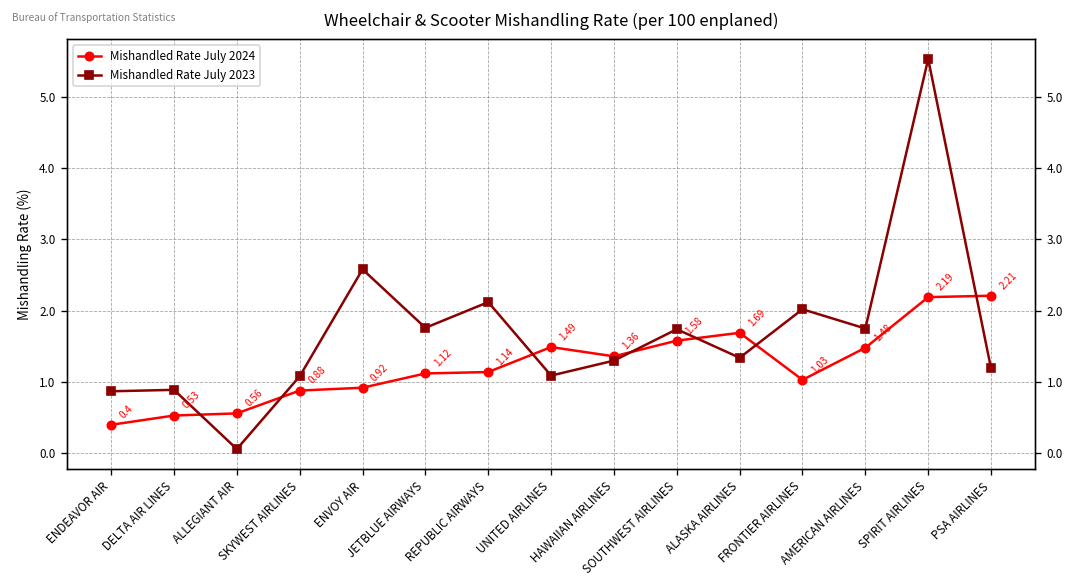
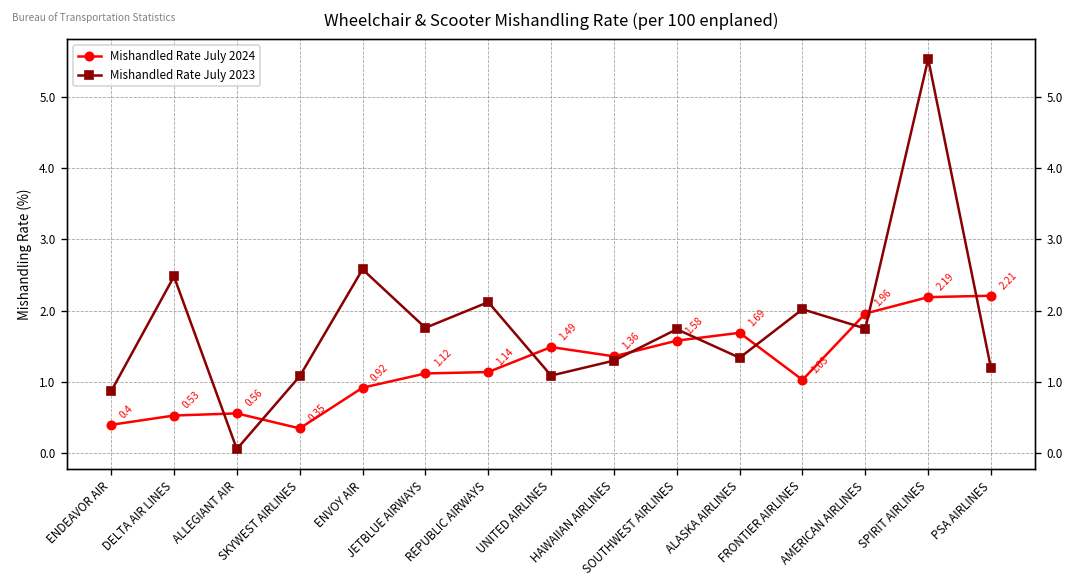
  {
    "Mishandled Rate July 2024": {
      "ENDEAVOR AIR": 0.4,
      "DELTA AIR LINES": 0.53,
      "ALLEGIANT AIR": 0.56,
-     "SKYWEST AIRLINES": 0.88,
+     "SKYWEST AIRLINES": 0.35,
      "ENVOY AIR": 0.92,
      "JETBLUE AIRWAYS": 1.12,
      "REPUBLIC AIRWAYS": 1.14,
      "UNITED AIRLINES": 1.49,
      "HAWAIIAN AIRLINES": 1.36,
      "SOUTHWEST AIRLINES": 1.58,
      "ALASKA AIRLINES": 1.69,
      "FRONTIER AIRLINES": 1.03,
-     "AMERICAN AIRLINES": 1.48,
+     "AMERICAN AIRLINES": 1.96,
      "SPIRIT AIRLINES": 2.19,
      "PSA AIRLINES": 2.21
    },
    "Mishandled Rate July 2023": {
      "ENDEAVOR AIR": 0.9,
-     "DELTA AIR LINES": 0.9,
+     "DELTA AIR LINES": 2.5,
      "ALLEGIANT AIR": 0.1,
      "ENVOY AIR": 2.6,
      "JETBLUE AIRWAYS": 1.8,
      "REPUBLIC AIRWAYS": 2.1,
      "UNITED AIRLINES": 1.1,
      "HAWAIIAN AIRLINES": 1.3,
      "ALASKA AIRLINES": 1.3,
      "FRONTIER AIRLINES": 2.0,
      "SPIRIT AIRLINES": 5.5,
      "PSA AIRLINES": 1.2
    }
  }
